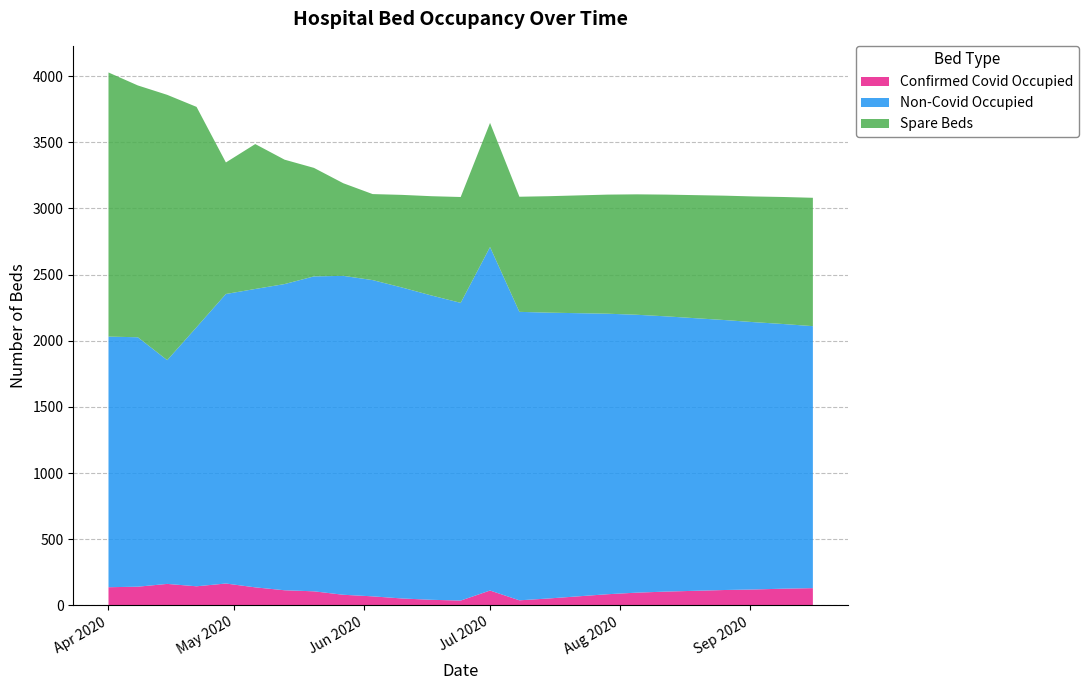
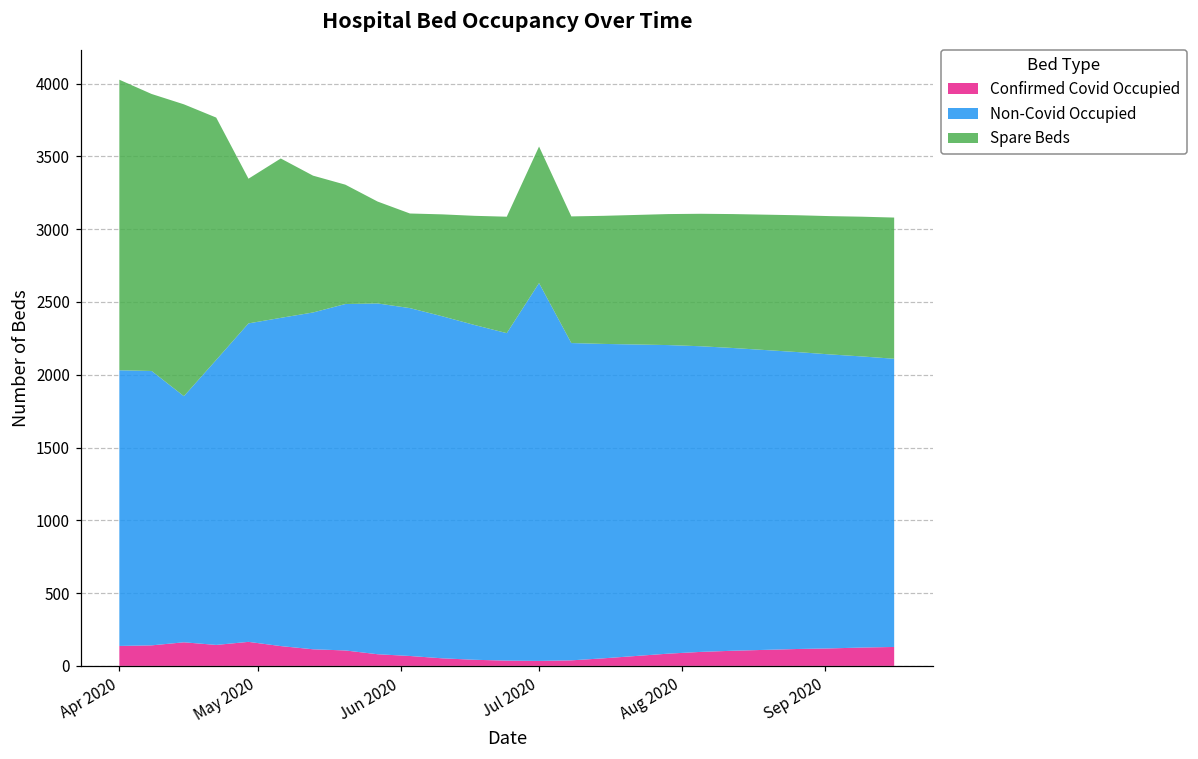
  {
    "Confirmed Covid Occupied": {
      "Apr 2020": 140,
-     "Jul 2020": 110
+     "Jul 2020": 30
    },
    "Non-Covid Occupied": {
      "Apr 2020": 1890,
      "Jul 2020": 2600
    },
    "Spare Beds": {
      "Apr 2020": 2000,
      "Jul 2020": 940
    }
  }
